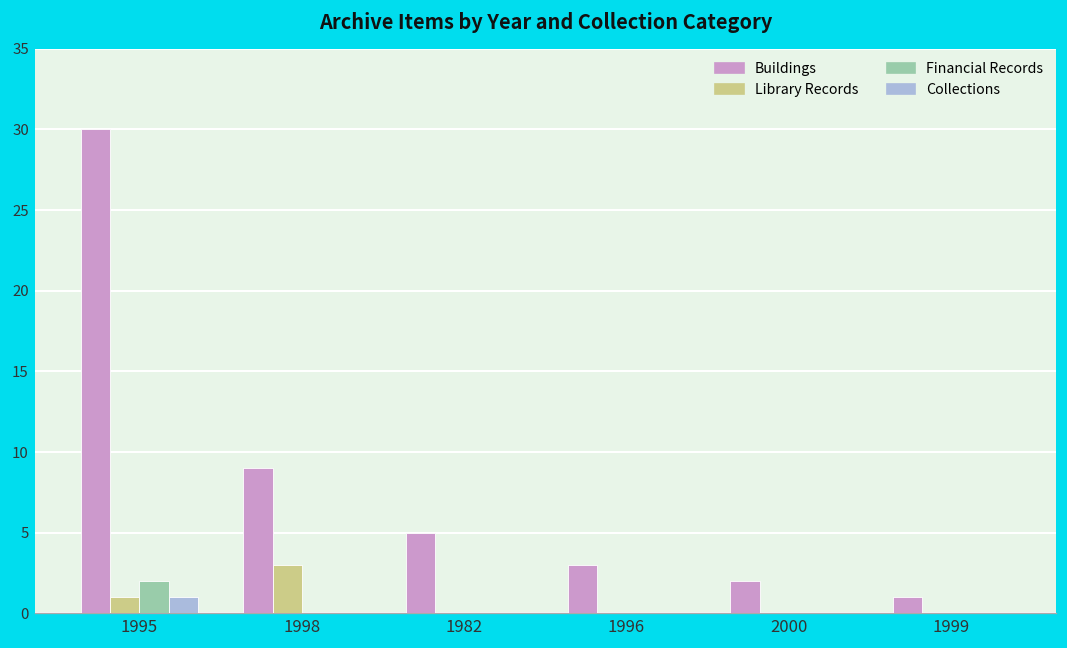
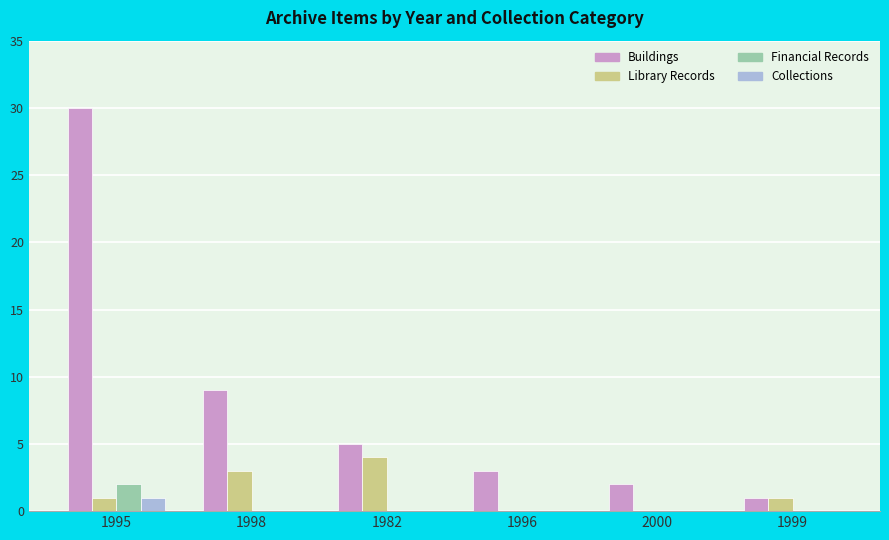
  {
    "Library Records": {
      "1995": 1,
      "1998": 3,
-     "1982": 0,
+     "1982": 4,
      "1996": 0,
      "2000": 0,
-     "1999": 0
+     "1999": 1
    }
  }
